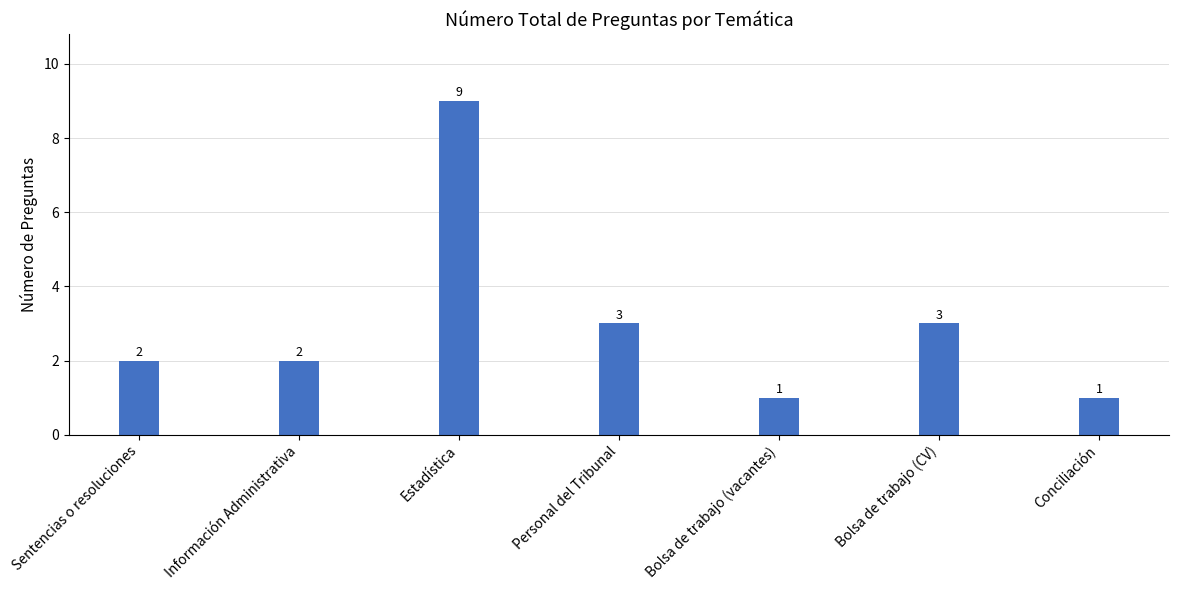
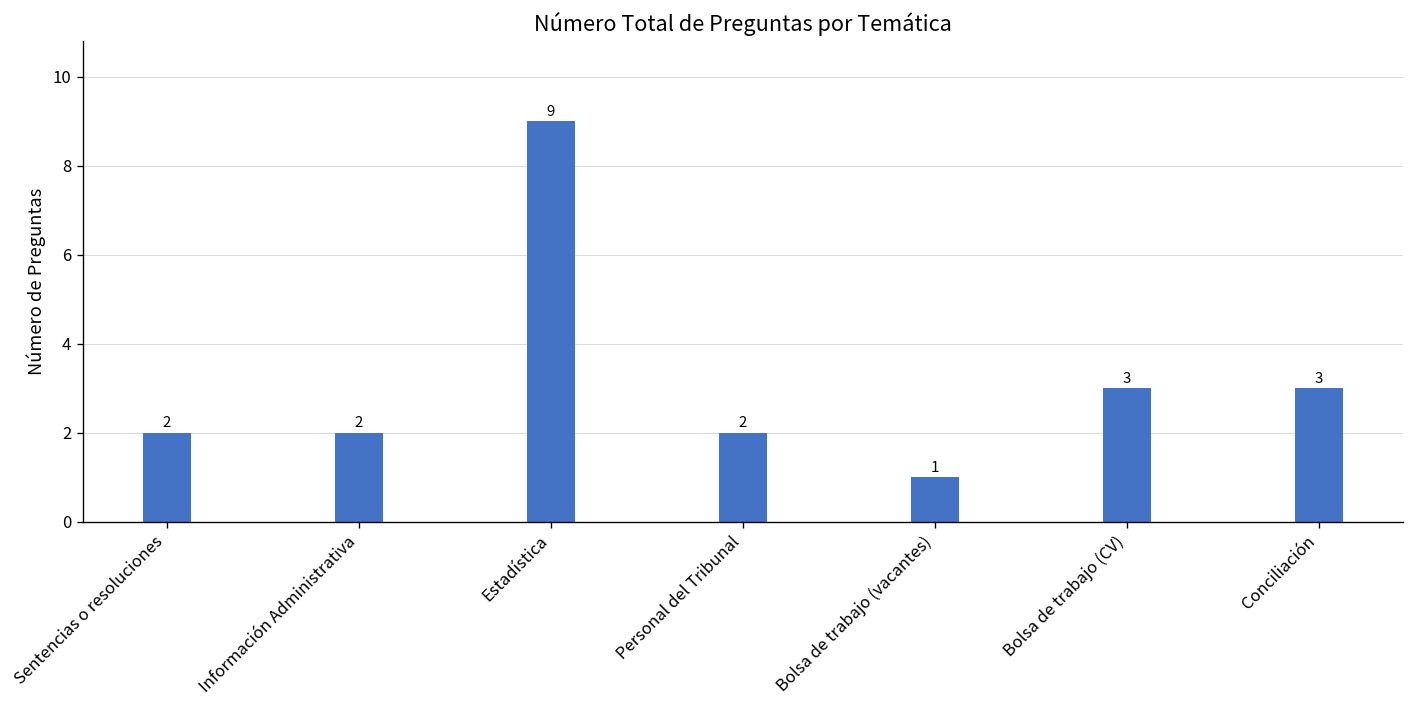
  {
    "Sentencias o resoluciones": 2,
    "Información Administrativa": 2,
    "Estadística": 9,
-   "Personal del Tribunal": 3,
+   "Personal del Tribunal": 2,
    "Bolsa de trabajo (vacantes)": 1,
    "Bolsa de trabajo (CV)": 3,
-   "Conciliación": 1
+   "Conciliación": 3
  }
